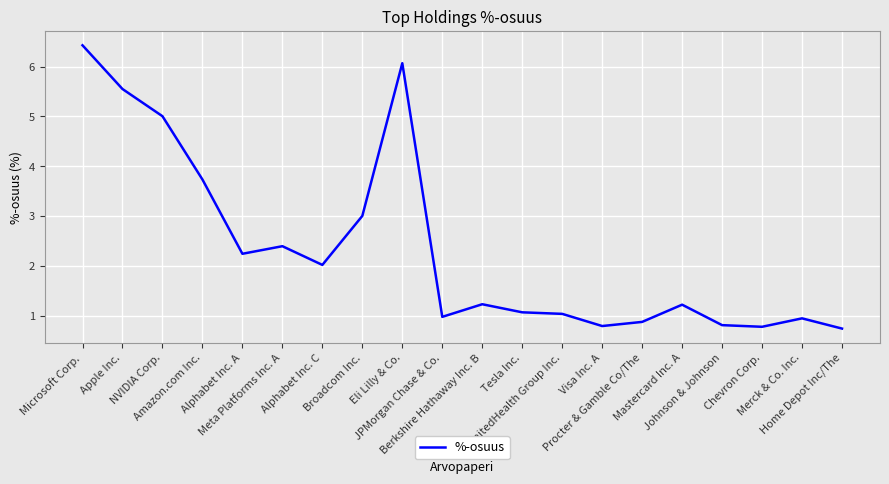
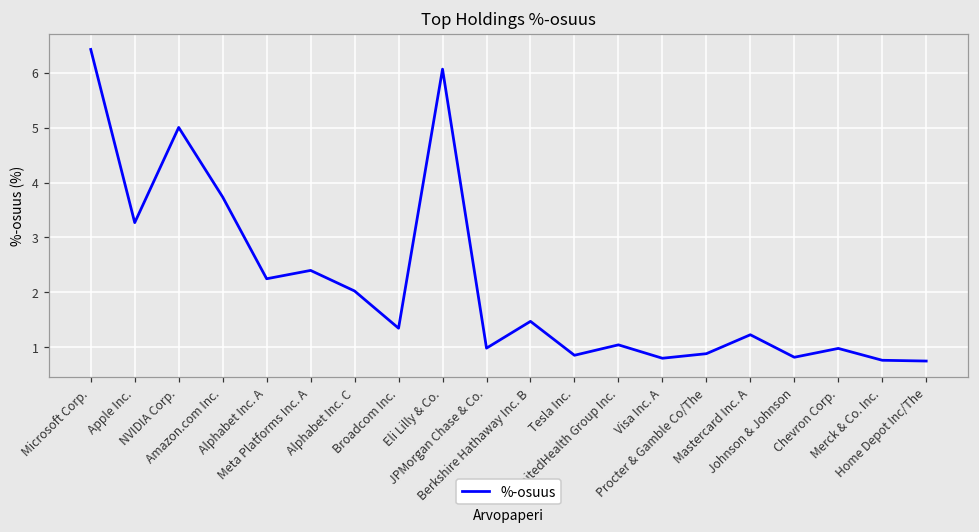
  {
    "Microsoft Corp.": 6.4,
-   "Apple Inc.": 5.6,
+   "Apple Inc.": 3.3,
    "NVIDIA Corp.": 5.0,
    "Amazon.com Inc.": 3.7,
    "Alphabet Inc. A": 2.2,
    "Meta Platforms Inc. A": 2.4,
    "Alphabet Inc. C": 2.0,
-   "Broadcom Inc.": 3.0,
+   "Broadcom Inc.": 1.3,
    "Eli Lilly & Co.": 6.1,
    "JPMorgan Chase & Co.": 1.0,
-   "Berkshire Hathaway Inc. B": 1.2,
-   "Tesla Inc.": 1.1,
+   "Berkshire Hathaway Inc. B": 1.5,
+   "Tesla Inc.": 0.9,
    "UnitedHealth Group Inc.": 1.0,
    "Visa Inc. A": 0.8,
    "Procter & Gamble Co/The": 0.9,
    "Mastercard Inc. A": 1.2,
    "Johnson & Johnson": 0.8,
-   "Chevron Corp.": 0.8,
-   "Merck & Co. Inc.": 1.0,
+   "Chevron Corp.": 1.0,
+   "Merck & Co. Inc.": 0.8,
    "Home Depot Inc/The": 0.7
  }
